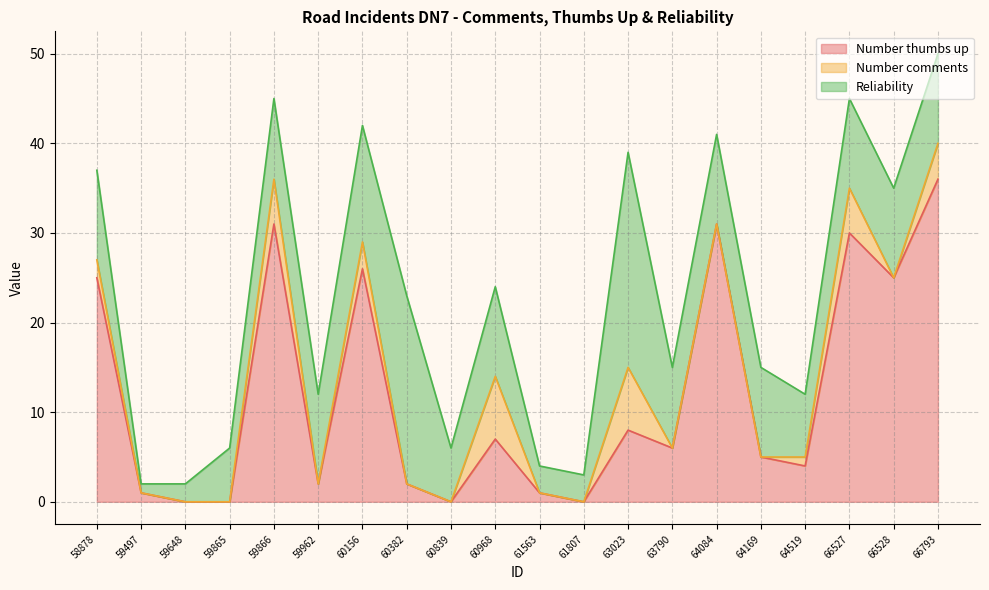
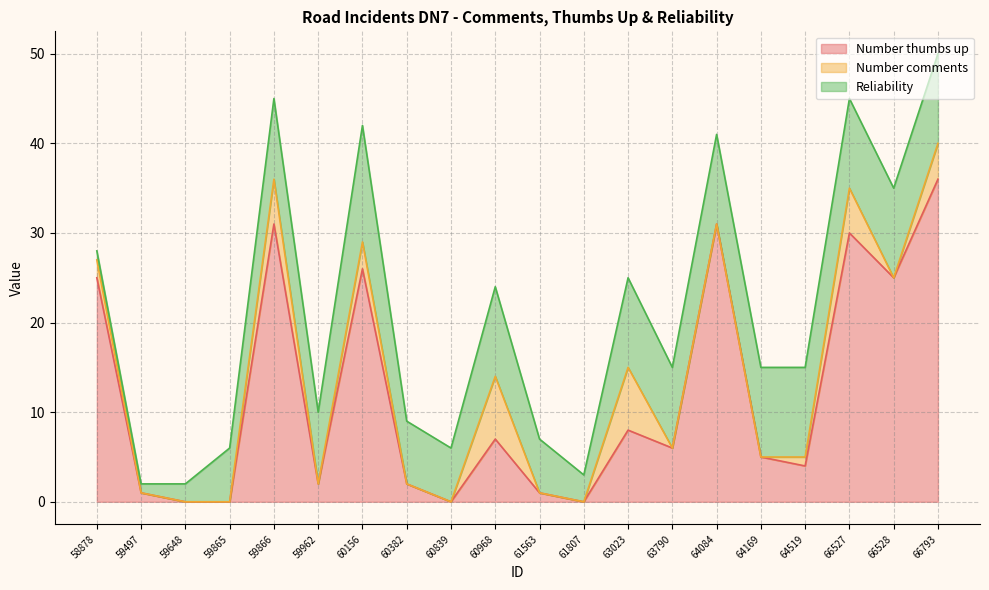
  {
    "Reliability": {
-     "58878": 10,
+     "58878": 1,
      "59497": 1,
      "59648": 2,
      "59865": 6,
      "59866": 9,
-     "59962": 10,
+     "59962": 8,
      "60156": 13,
-     "60382": 21,
+     "60382": 7,
      "60839": 6,
      "60968": 10,
-     "61563": 3,
+     "61563": 6,
      "61807": 3,
-     "63023": 24,
+     "63023": 10,
      "63790": 9,
      "64084": 10,
      "64169": 10,
-     "64519": 7,
+     "64519": 10,
      "66528": 10
    }
  }
